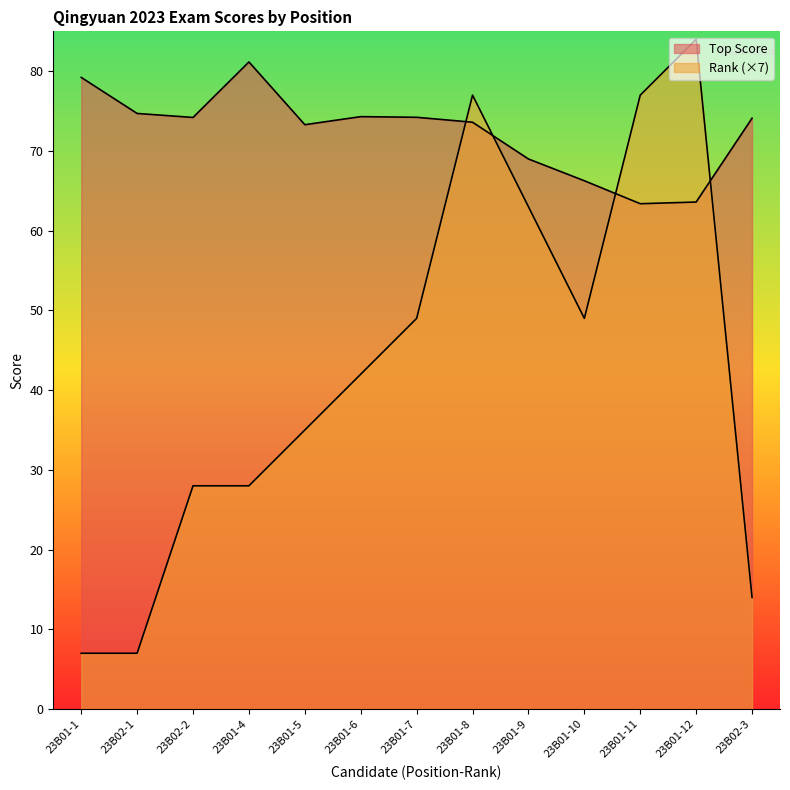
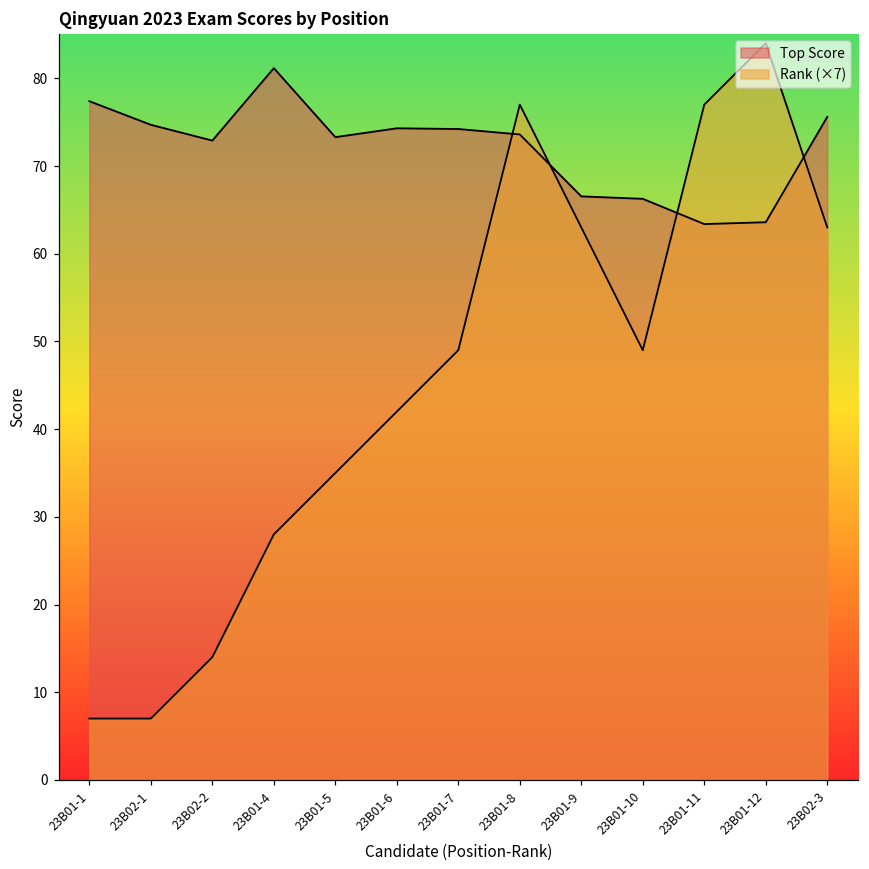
  {
    "Top Score": {
-     "23B01-1": 79,
+     "23B01-1": 77,
      "23B02-1": 75,
-     "23B02-2": 74,
+     "23B02-2": 73,
      "23B01-4": 81,
      "23B01-5": 73,
      "23B01-6": 74,
      "23B01-7": 74,
      "23B01-8": 74,
-     "23B01-9": 69,
+     "23B01-9": 67,
      "23B01-10": 66,
      "23B01-11": 63,
      "23B01-12": 64,
-     "23B02-3": 74
+     "23B02-3": 76
    },
    "Rank (×7)": {
      "23B01-1": 7,
      "23B02-1": 7,
-     "23B02-2": 28,
+     "23B02-2": 14,
      "23B01-4": 28,
      "23B01-5": 35,
      "23B01-6": 42,
      "23B01-7": 49,
      "23B01-8": 77,
      "23B01-9": 63,
      "23B01-10": 49,
      "23B01-11": 77,
-     "23B02-3": 14
+     "23B02-3": 63
    }
  }
